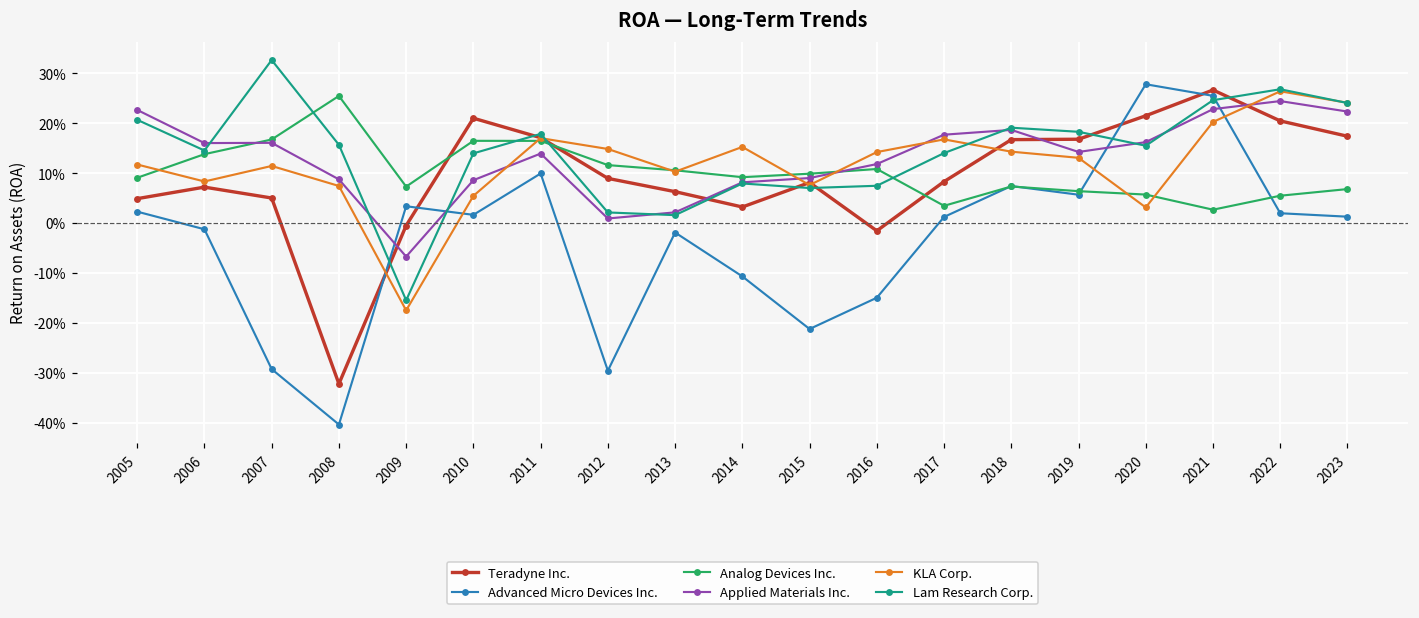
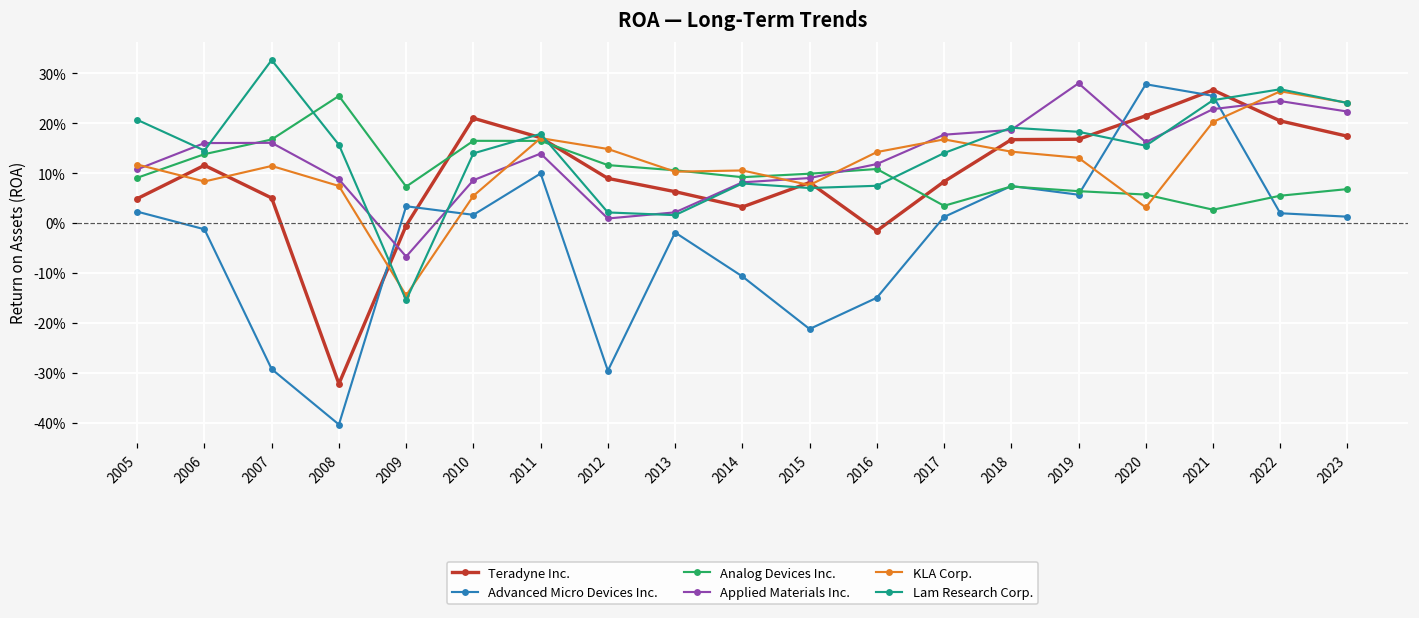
  {
    "Teradyne Inc.": {
      "2005": "5%",
-     "2006": "7%",
+     "2006": "12%",
      "2007": "5%",
      "2008": "-32%",
      "2009": "-1%",
      "2010": "21%",
      "2012": "9%",
      "2013": "6%",
      "2014": "3%",
      "2016": "-2%",
      "2017": "8%",
      "2018": "17%",
      "2019": "17%",
      "2020": "21%",
      "2021": "27%",
      "2022": "20%",
      "2023": "17%"
    },
    "Advanced Micro Devices Inc.": {
      "2005": "2%",
      "2006": "-1%",
      "2007": "-29%",
      "2008": "-40%",
      "2009": "3%",
      "2010": "2%",
      "2011": "10%",
      "2012": "-30%",
      "2013": "-2%",
      "2014": "-11%",
      "2015": "-21%",
      "2016": "-15%",
      "2017": "1%",
      "2019": "6%",
      "2020": "28%",
      "2021": "25%",
      "2022": "2%",
      "2023": "1%"
    },
    "Applied Materials Inc.": {
-     "2005": "23%",
+     "2005": "11%",
      "2006": "16%",
      "2007": "16%",
      "2008": "9%",
      "2009": "-7%",
      "2010": "9%",
      "2011": "14%",
      "2012": "1%",
      "2013": "2%",
      "2015": "9%",
      "2016": "12%",
      "2017": "18%",
-     "2019": "14%",
+     "2019": "28%",
      "2020": "16%",
      "2021": "23%",
      "2022": "24%",
      "2023": "22%"
    },
    "KLA Corp.": {
      "2005": "12%",
      "2006": "8%",
      "2007": "11%",
      "2008": "7%",
-     "2009": "-18%",
+     "2009": "-14%",
      "2010": "5%",
      "2012": "15%",
-     "2014": "15%",
+     "2014": "11%",
      "2016": "14%",
      "2017": "17%",
      "2018": "14%",
      "2019": "13%",
      "2020": "3%",
      "2021": "20%"
    }
  }
